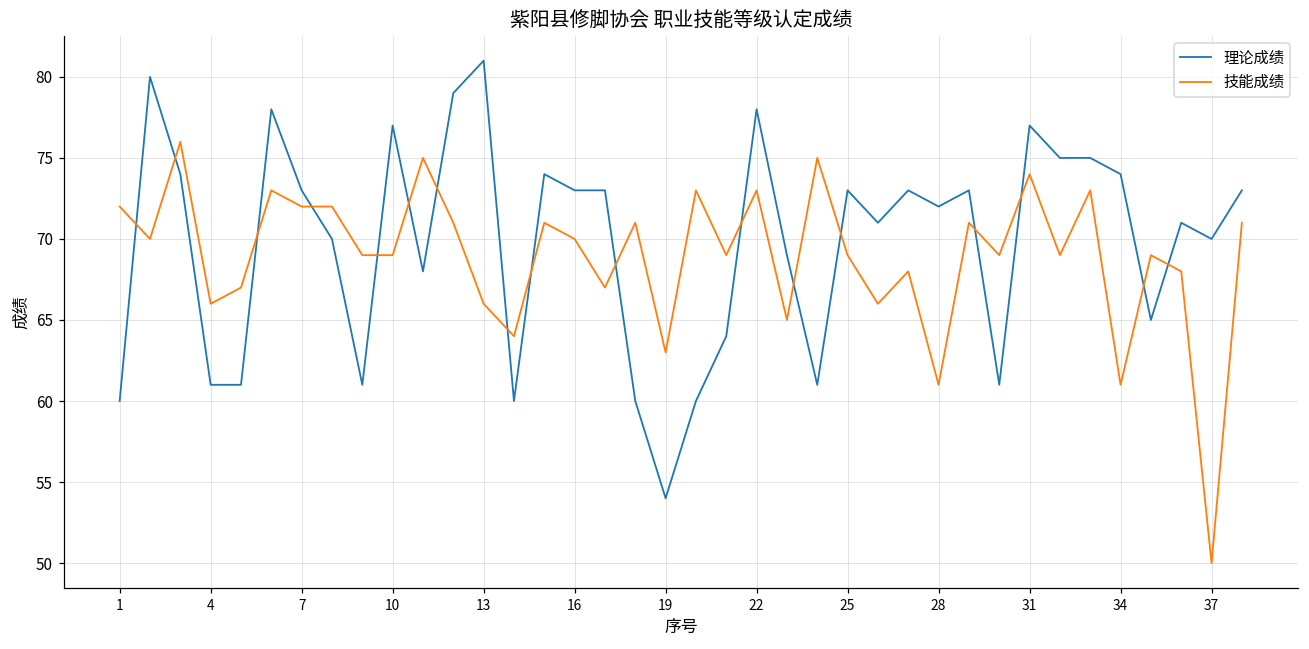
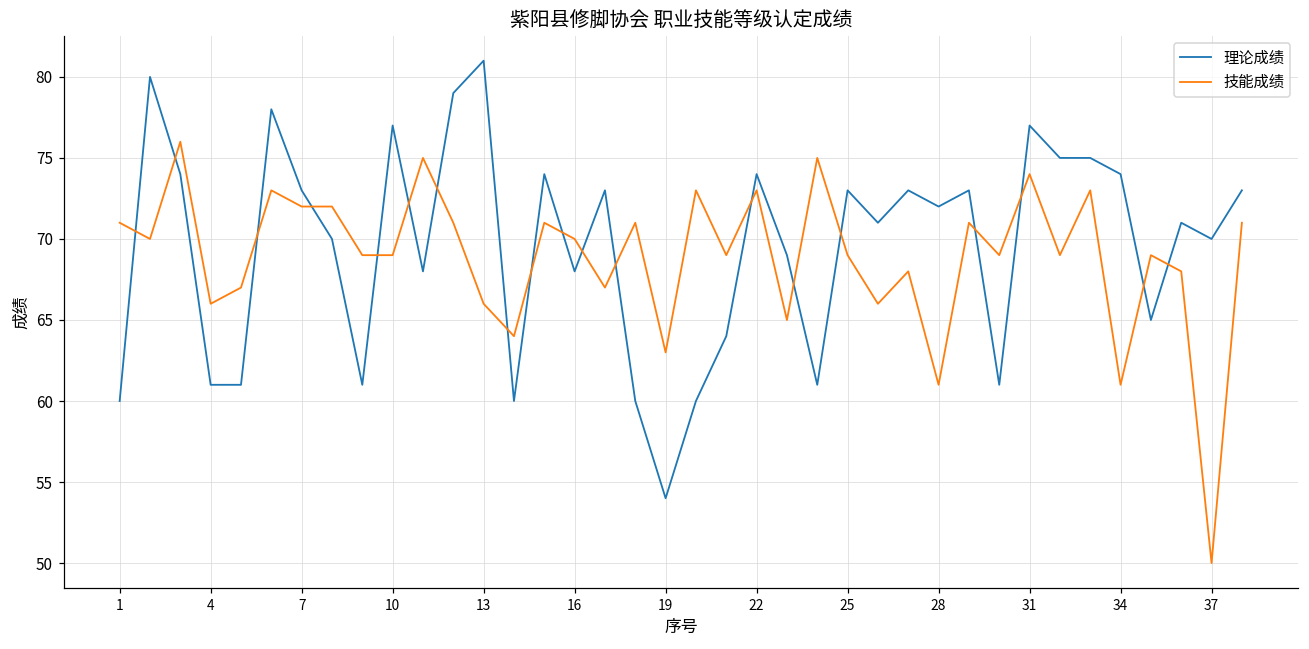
  {
    "理论成绩": {
      "1": 60,
      "4": 61,
      "7": 73,
      "10": 77,
      "13": 81,
-     "16": 73,
+     "16": 68,
      "19": 54,
-     "22": 78,
+     "22": 74,
      "25": 73,
      "28": 72,
      "31": 77,
      "34": 74,
      "37": 70
    },
    "技能成绩": {
-     "1": 72,
+     "1": 71,
      "4": 66,
      "7": 72,
      "10": 69,
      "13": 66,
      "16": 70,
      "19": 63,
      "22": 73,
      "25": 69,
      "28": 61,
      "31": 74,
      "34": 61,
      "37": 50
    }
  }
